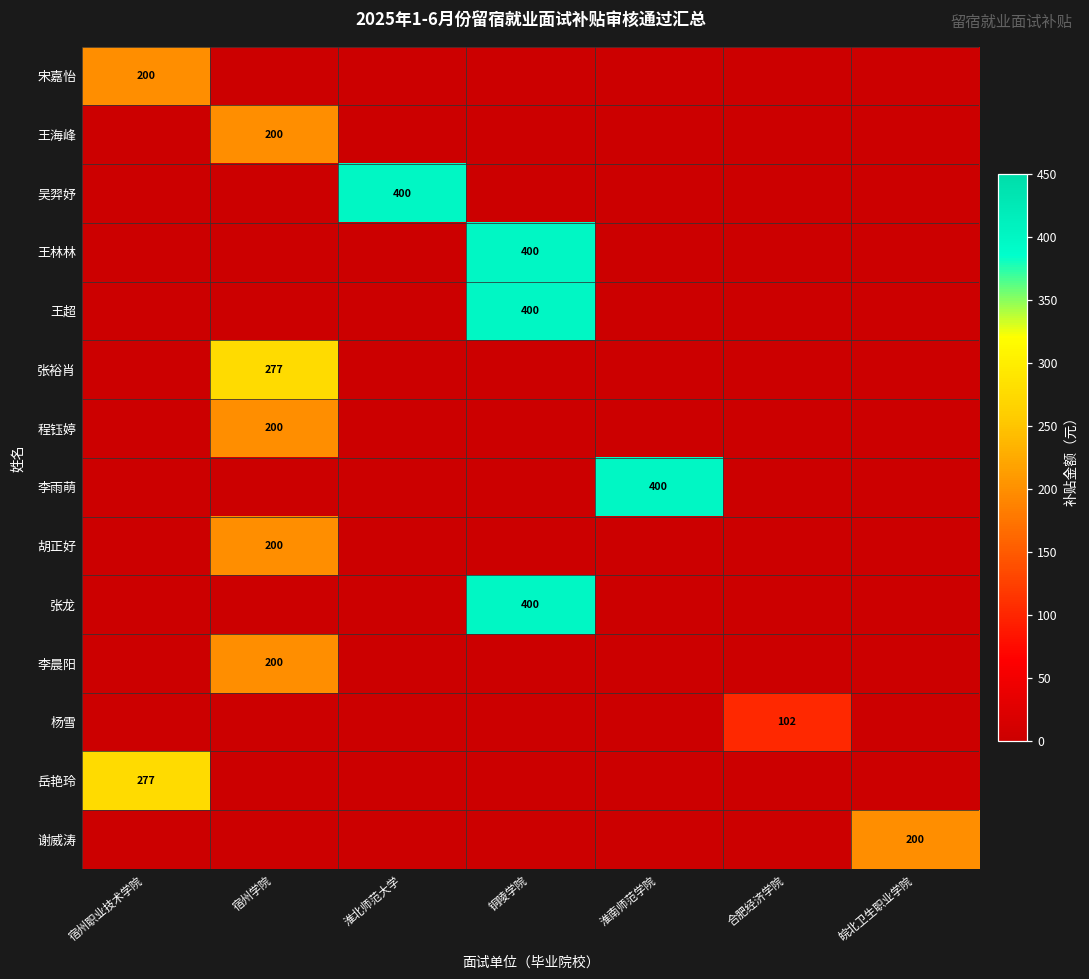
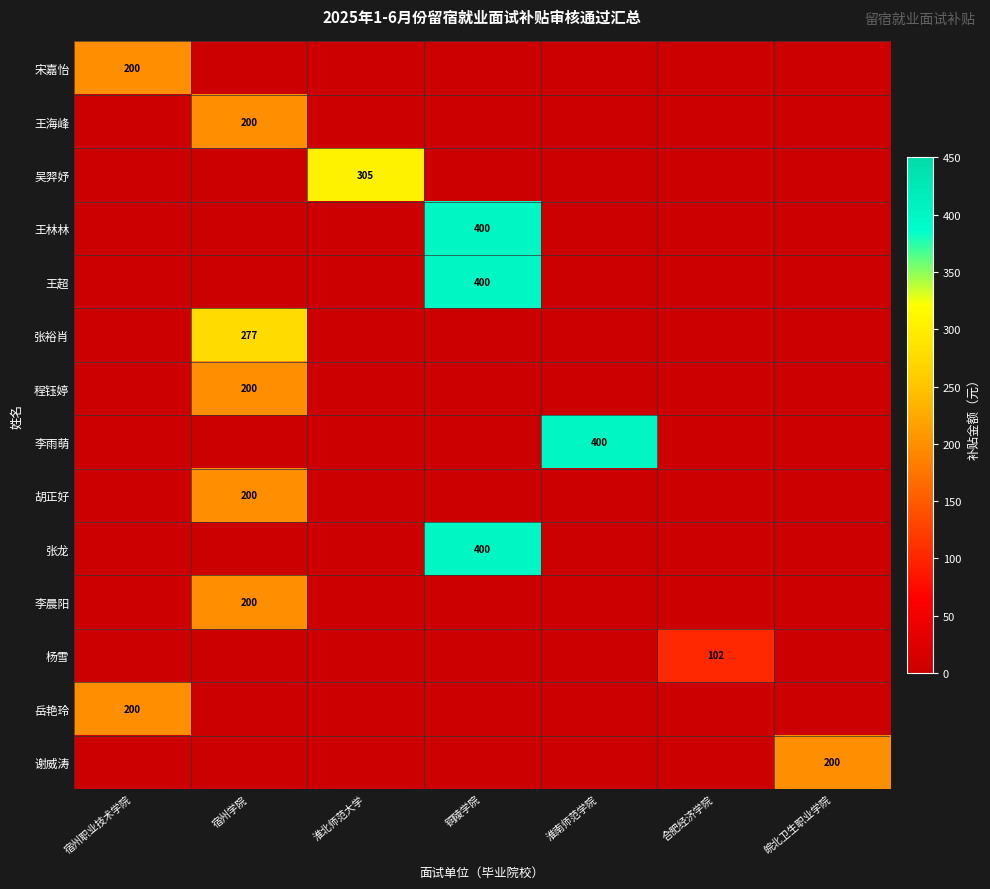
  {
    "宋嘉怡": {
      "宿州职业技术学院": 200
    },
    "王海峰": {
      "宿州学院": 200
    },
    "吴羿妤": {
-     "淮北师范大学": 400
+     "淮北师范大学": 305
    },
    "王林林": {
      "铜陵学院": 400
    },
    "王超": {
      "铜陵学院": 400
    },
    "张裕肖": {
      "宿州学院": 277
    },
    "程钰婷": {
      "宿州学院": 200
    },
    "李雨萌": {
      "淮南师范学院": 400
    },
    "胡正好": {
      "宿州学院": 200
    },
    "张龙": {
      "铜陵学院": 400
    },
    "李晨阳": {
      "宿州学院": 200
    },
    "杨雪": {
      "合肥经济学院": 102
    },
    "岳艳玲": {
-     "宿州职业技术学院": 277
+     "宿州职业技术学院": 200
    },
    "谢威涛": {
      "皖北卫生职业学院": 200
    }
  }
